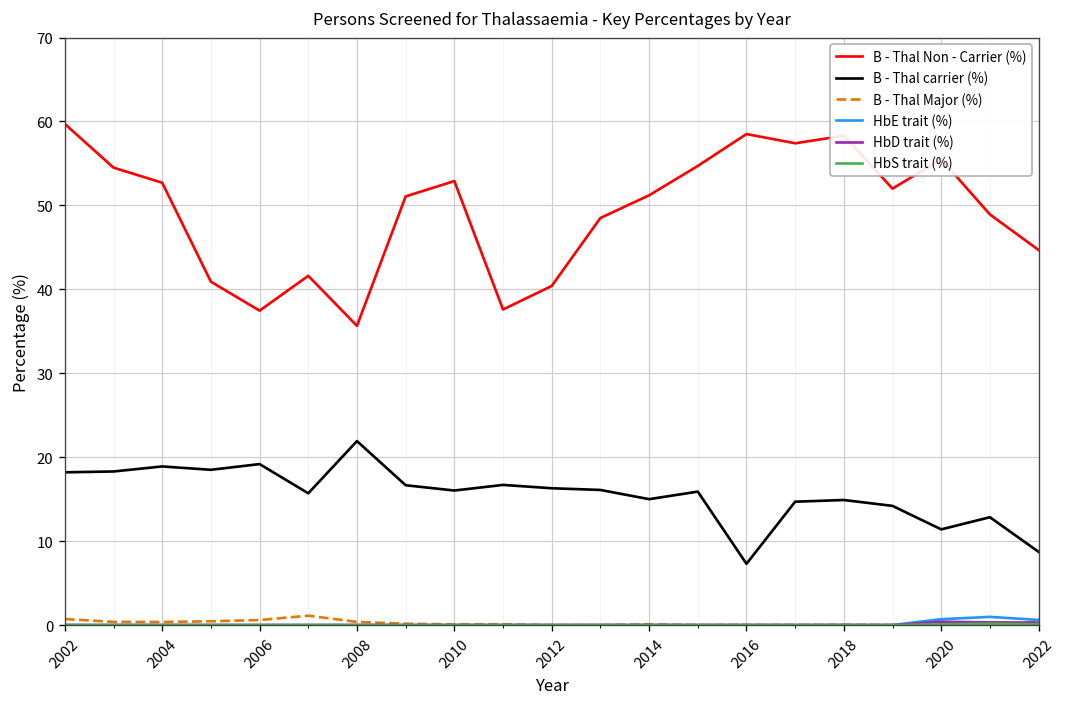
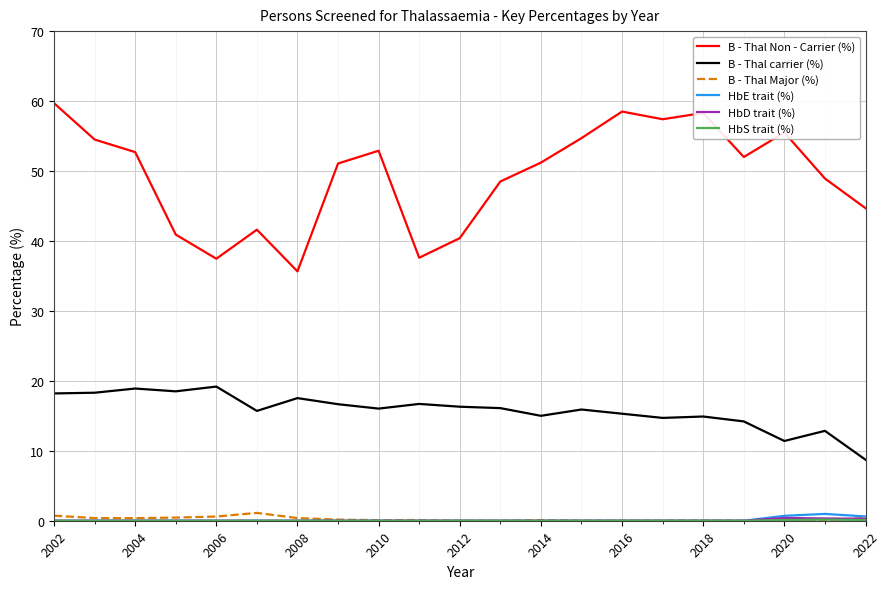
  {
    "B - Thal Non - Carrier (%)": {
      "2002": 60,
      "2004": 53,
      "2006": 37,
      "2008": 36,
      "2010": 53,
      "2012": 40,
      "2014": 51,
      "2016": 59,
      "2022": 45
    },
    "B - Thal carrier (%)": {
      "2002": 18,
      "2004": 19,
      "2006": 19,
-     "2008": 22,
+     "2008": 18,
      "2010": 16,
      "2012": 16,
      "2014": 15,
-     "2016": 7,
+     "2016": 15,
      "2018": 15,
      "2020": 11,
      "2022": 9
    },
    "B - Thal Major (%)": {
      "2002": 1,
      "2004": 0,
      "2006": 1,
      "2008": 0
    }
  }
